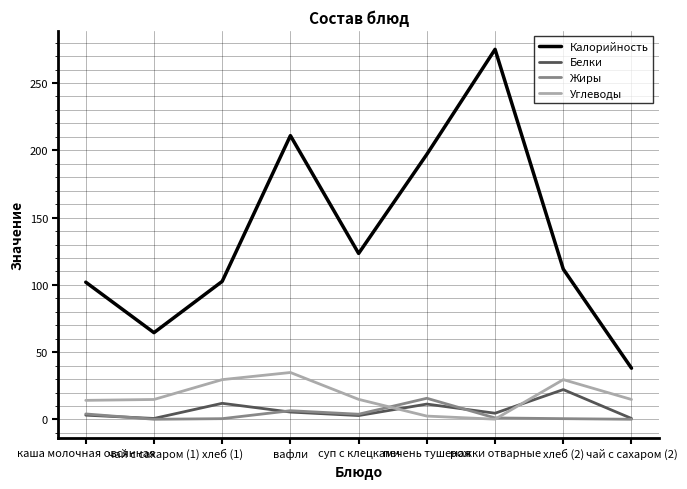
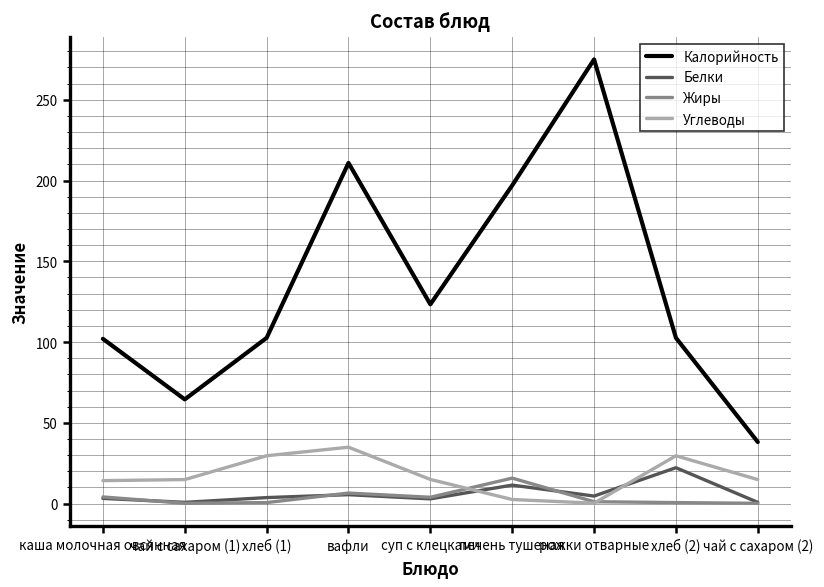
  {
    "Калорийность": {
      "хлеб (1)": 103,
      "вафли": 211,
-     "хлеб (2)": 112,
+     "хлеб (2)": 103,
      "чай с сахаром (2)": 38
    },
    "Белки": {
-     "хлеб (1)": 12,
+     "хлеб (1)": 4,
      "хлеб (2)": 22
    }
  }
